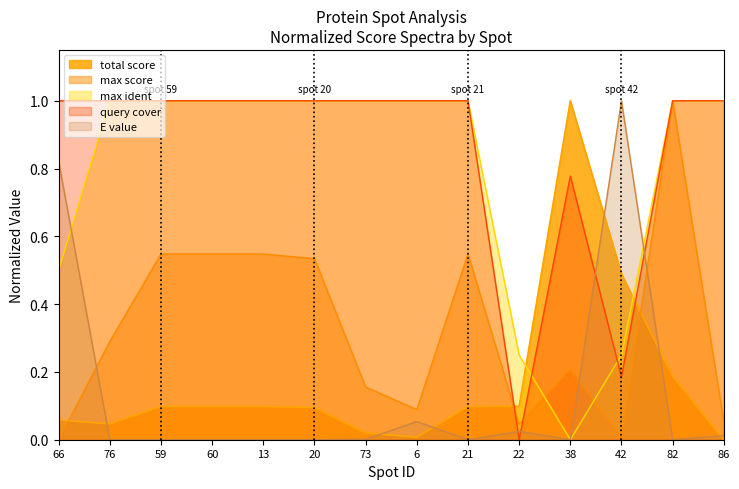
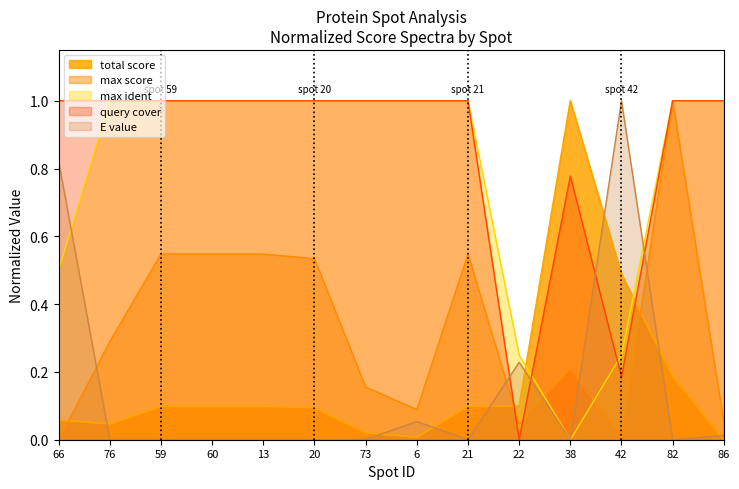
  {
    "E value": {
      "66": 0.82,
      "76": 0.00,
      "59": 0.00,
      "60": 0.00,
      "13": 0.00,
      "20": 0.00,
      "73": 0.00,
      "6": 0.05,
      "21": 0.00,
-     "22": 0.02,
+     "22": 0.23,
      "82": 0.00,
      "86": 0.01
    }
  }
